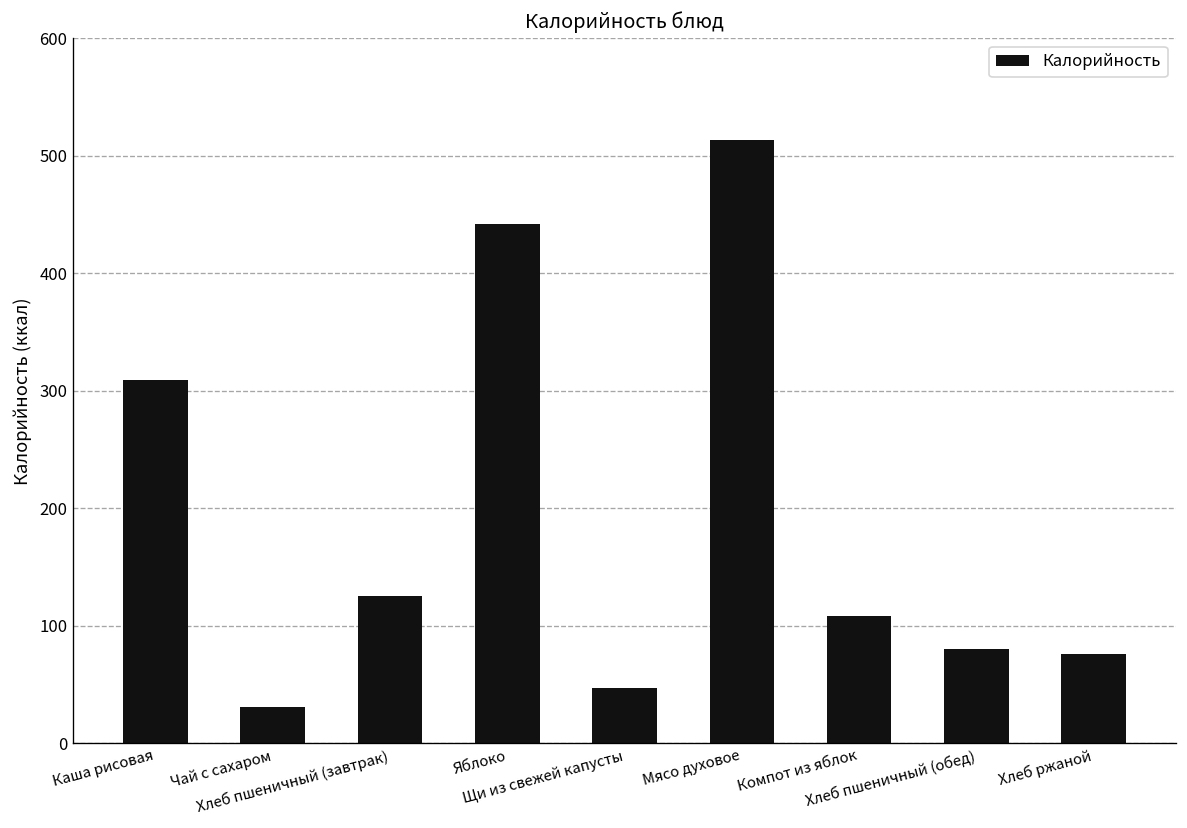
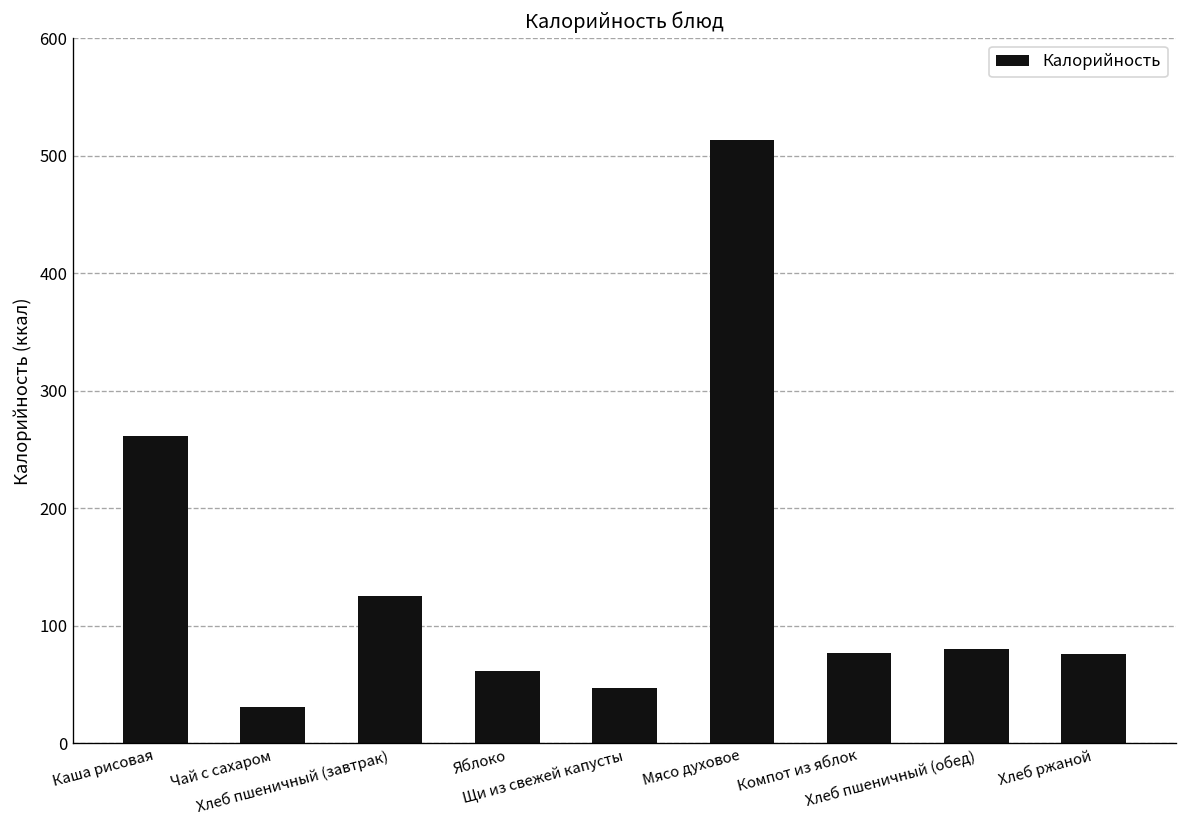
  {
-   "Каша рисовая": 310,
+   "Каша рисовая": 260,
    "Чай с сахаром": 30,
    "Хлеб пшеничный (завтрак)": 120,
-   "Яблоко": 440,
+   "Яблоко": 60,
    "Щи из свежей капусты": 50,
    "Мясо духовое": 510,
-   "Компот из яблок": 110,
+   "Компот из яблок": 80,
    "Хлеб пшеничный (обед)": 80,
    "Хлеб ржаной": 80
  }
